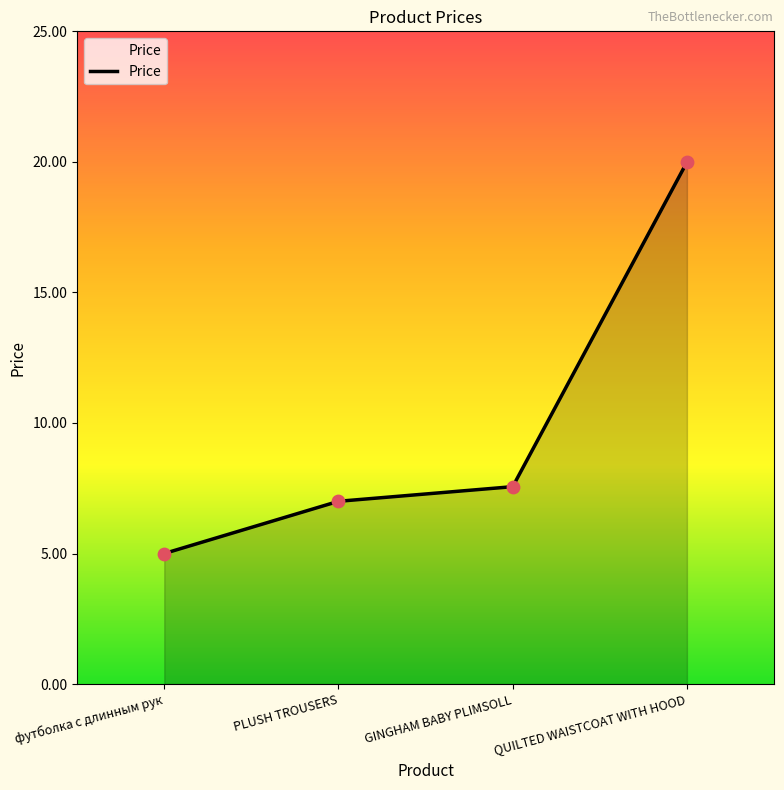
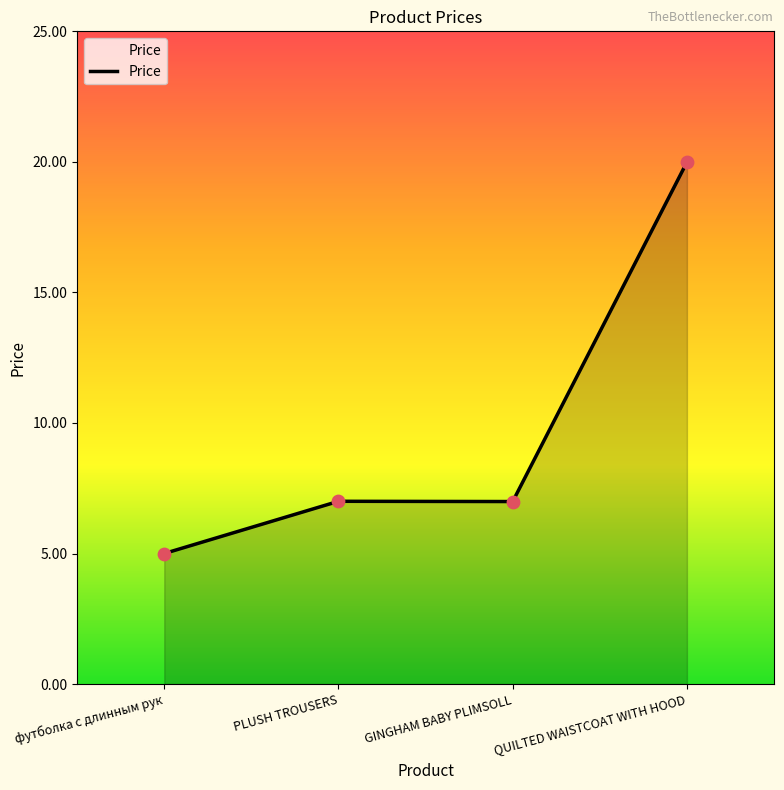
  {
    "футболка с длинным рук": 5.0,
    "PLUSH TROUSERS": 7.0,
-   "GINGHAM BABY PLIMSOLL": 7.6,
+   "GINGHAM BABY PLIMSOLL": 7.0,
    "QUILTED WAISTCOAT WITH HOOD": 20.0
  }
